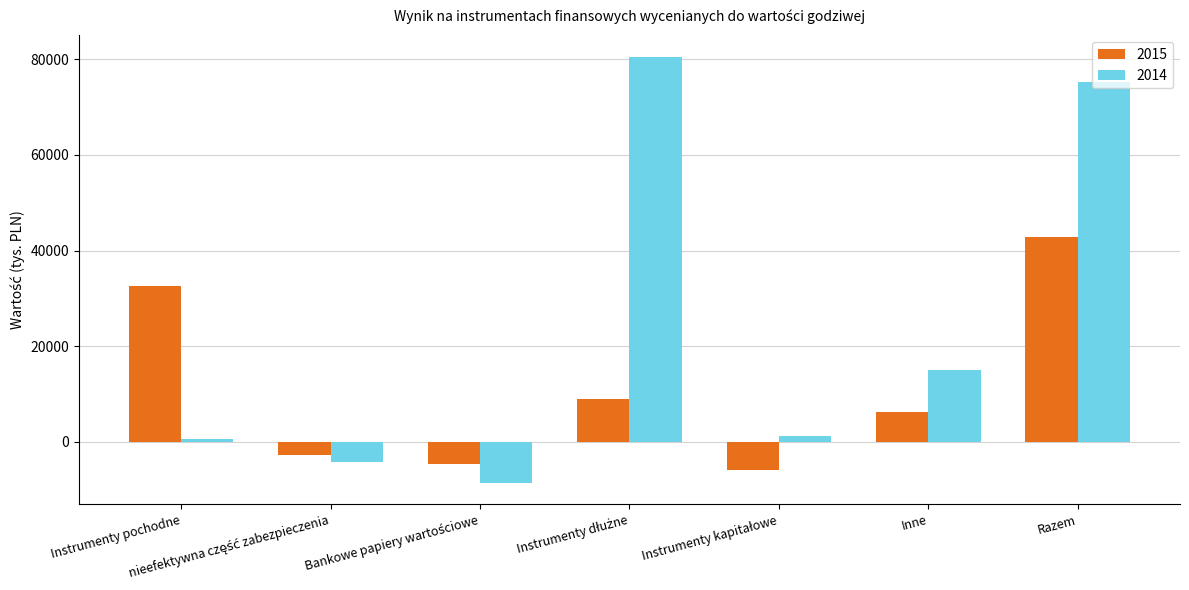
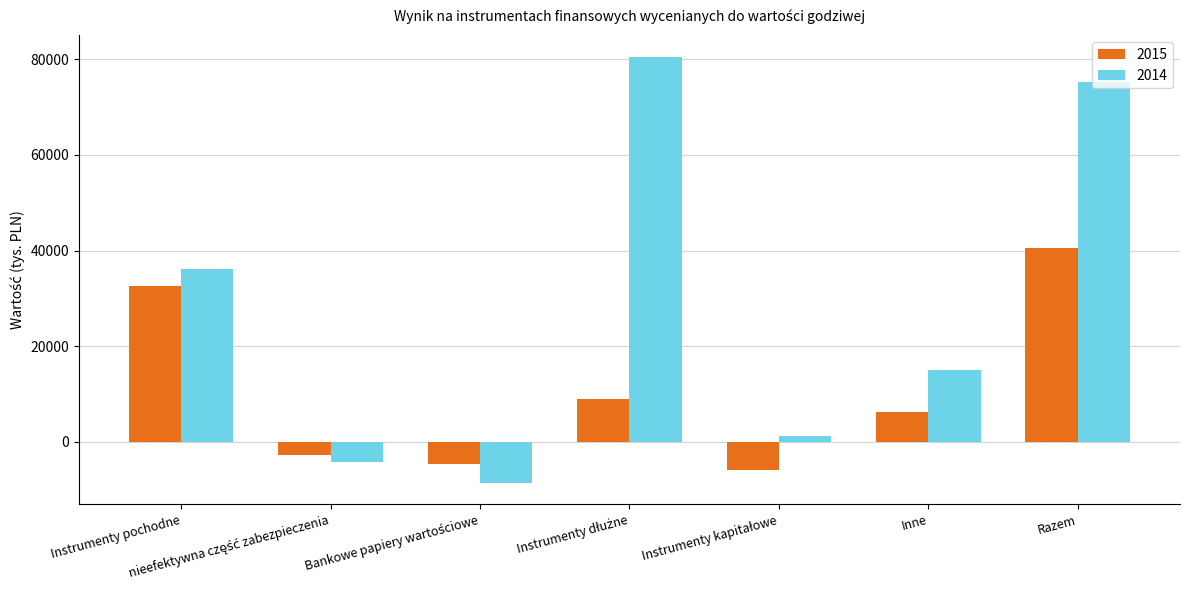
  {
    "2015": {
      "Instrumenty pochodne": 33000,
      "nieefektywna część zabezpieczenia": -3000,
      "Bankowe papiery wartościowe": -5000,
      "Instrumenty dłużne": 9000,
      "Instrumenty kapitałowe": -6000,
      "Inne": 6000,
-     "Razem": 43000
+     "Razem": 41000
    },
    "2014": {
-     "Instrumenty pochodne": 1000,
+     "Instrumenty pochodne": 36000,
      "nieefektywna część zabezpieczenia": -4000,
      "Bankowe papiery wartościowe": -9000,
      "Instrumenty dłużne": 81000,
      "Instrumenty kapitałowe": 1000,
      "Inne": 15000
    }
  }
